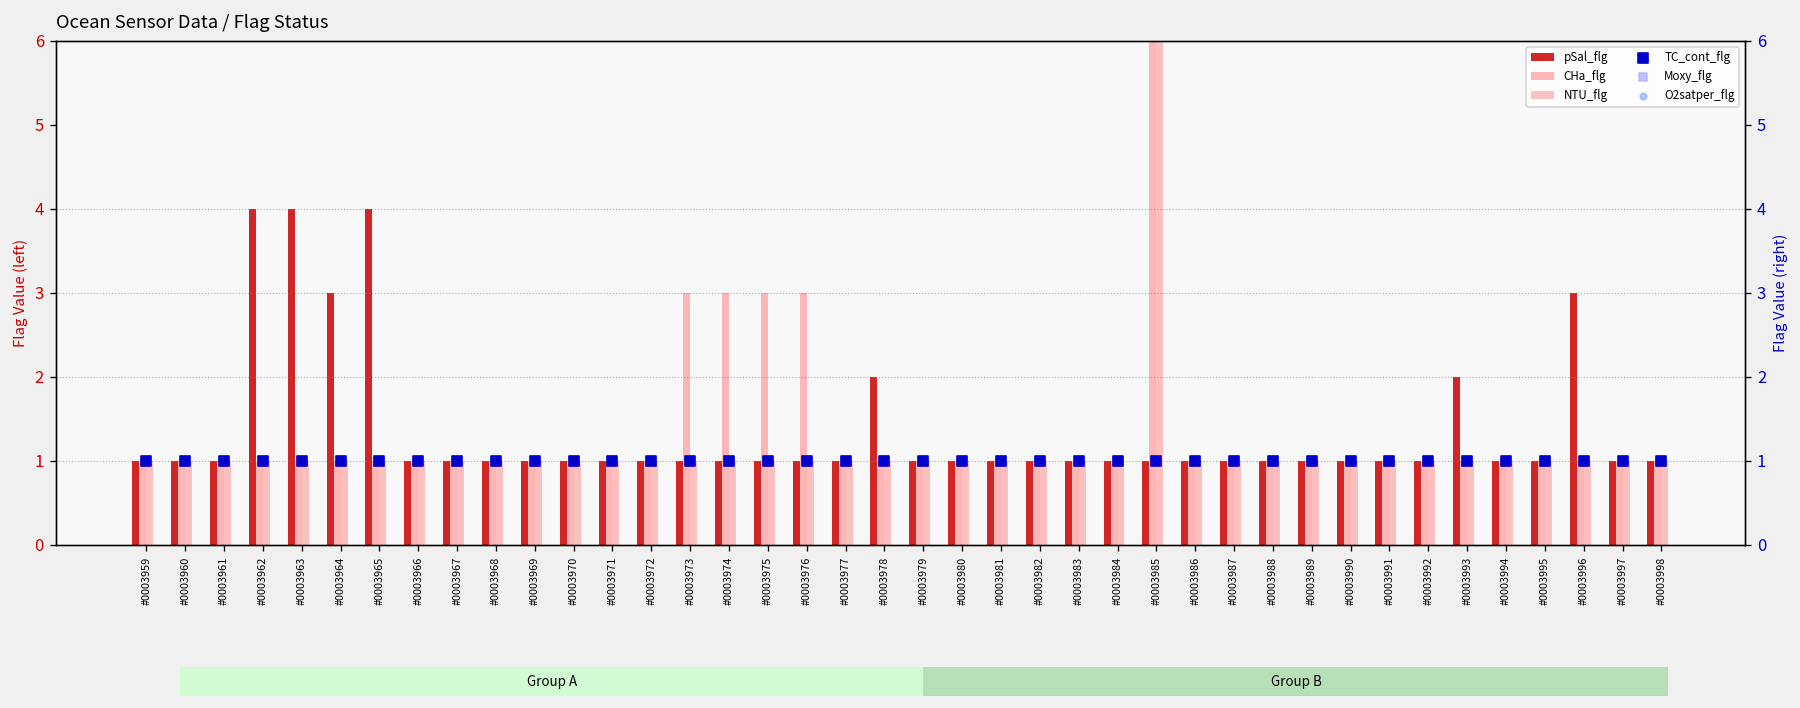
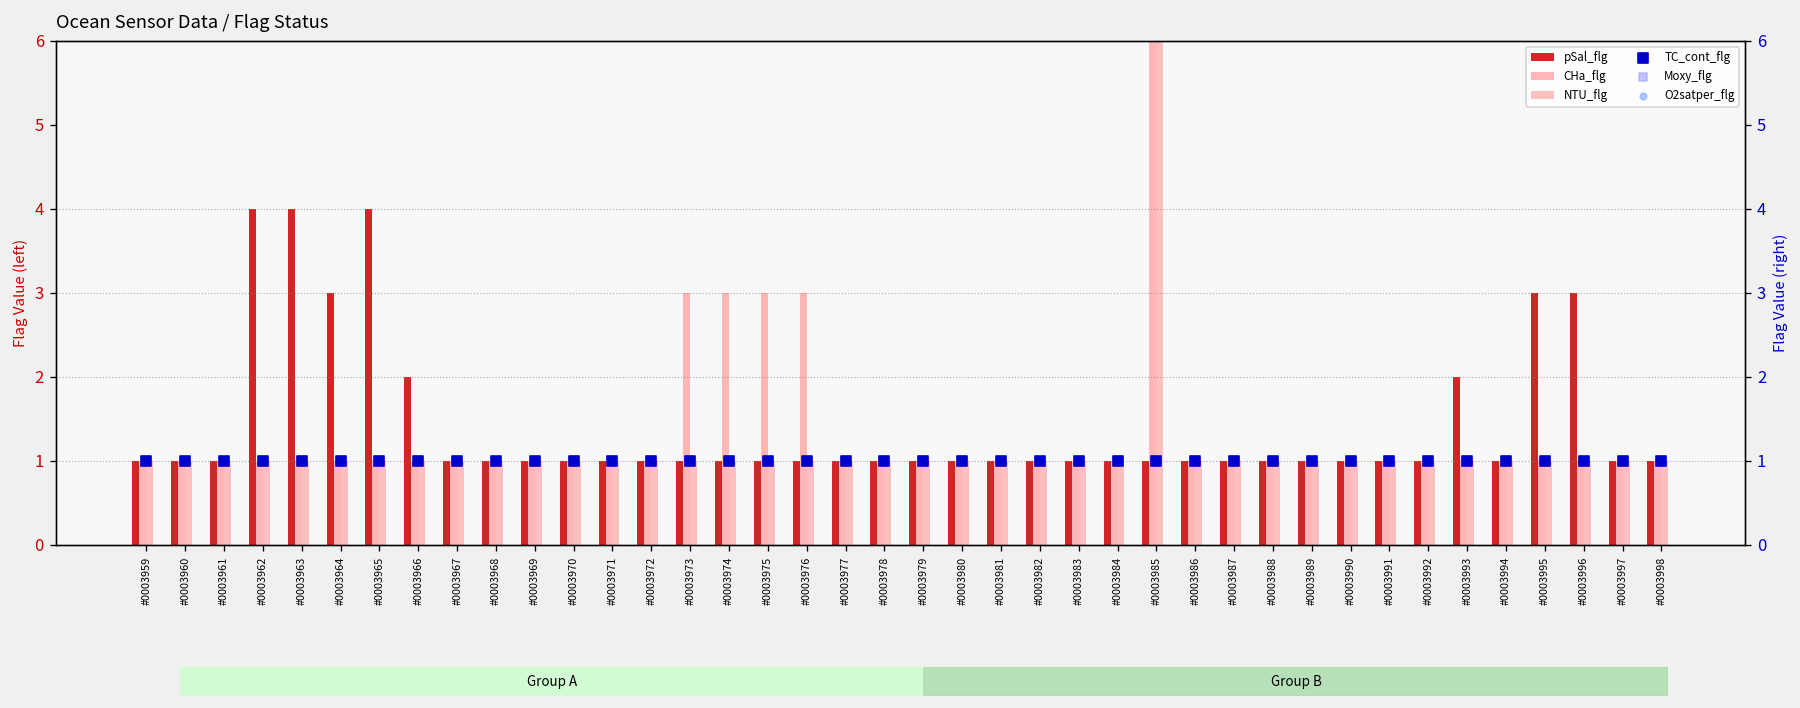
  {
    "pSal_flg": {
      "#0003959": 1,
      "#0003960": 1,
      "#0003961": 1,
      "#0003962": 4,
      "#0003963": 4,
      "#0003964": 3,
      "#0003965": 4,
-     "#0003966": 1,
+     "#0003966": 2,
      "#0003967": 1,
      "#0003968": 1,
      "#0003969": 1,
      "#0003970": 1,
      "#0003971": 1,
      "#0003972": 1,
      "#0003973": 1,
      "#0003974": 1,
      "#0003975": 1,
      "#0003976": 1,
      "#0003977": 1,
-     "#0003978": 2,
+     "#0003978": 1,
      "#0003979": 1,
      "#0003980": 1,
      "#0003981": 1,
      "#0003982": 1,
      "#0003983": 1,
      "#0003984": 1,
      "#0003985": 1,
      "#0003986": 1,
      "#0003987": 1,
      "#0003988": 1,
      "#0003989": 1,
      "#0003990": 1,
      "#0003991": 1,
      "#0003992": 1,
      "#0003993": 2,
      "#0003994": 1,
-     "#0003995": 1,
+     "#0003995": 3,
      "#0003996": 3,
      "#0003997": 1,
      "#0003998": 1
    }
  }
